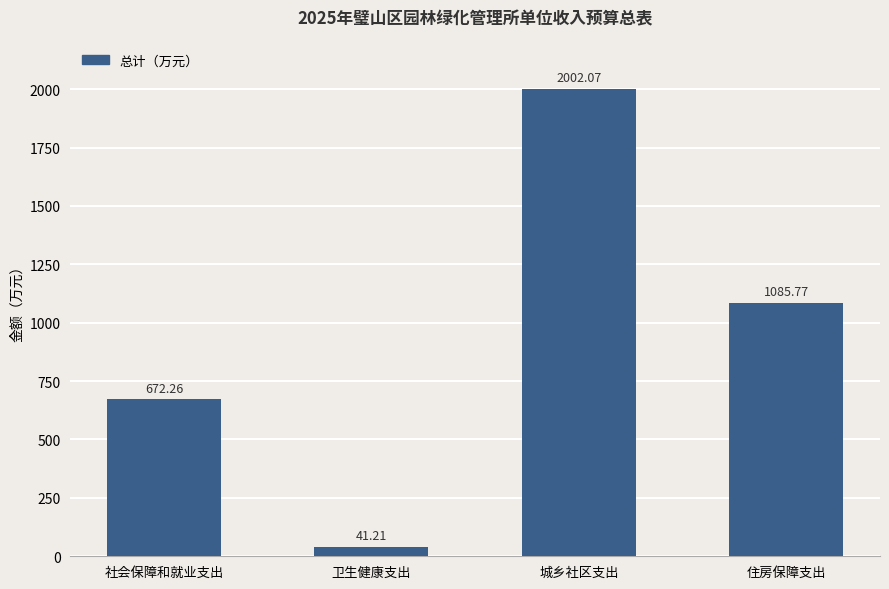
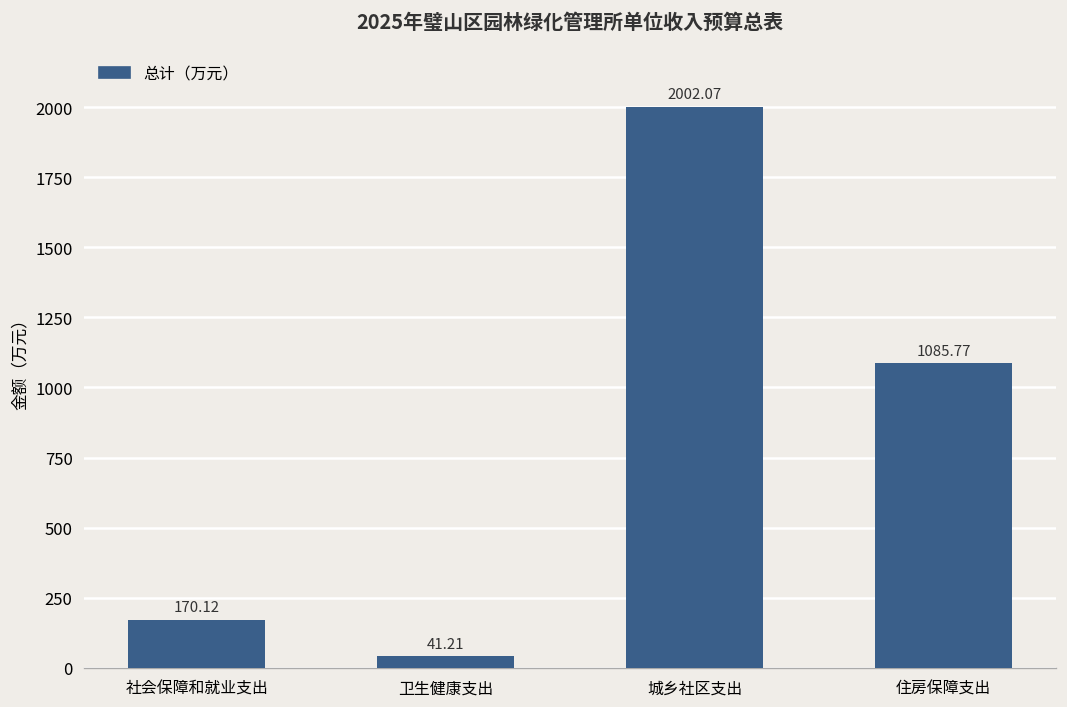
  {
-   "社会保障和就业支出": 672.26,
+   "社会保障和就业支出": 170.12,
    "卫生健康支出": 41.21,
    "城乡社区支出": 2002.07,
    "住房保障支出": 1085.77
  }
